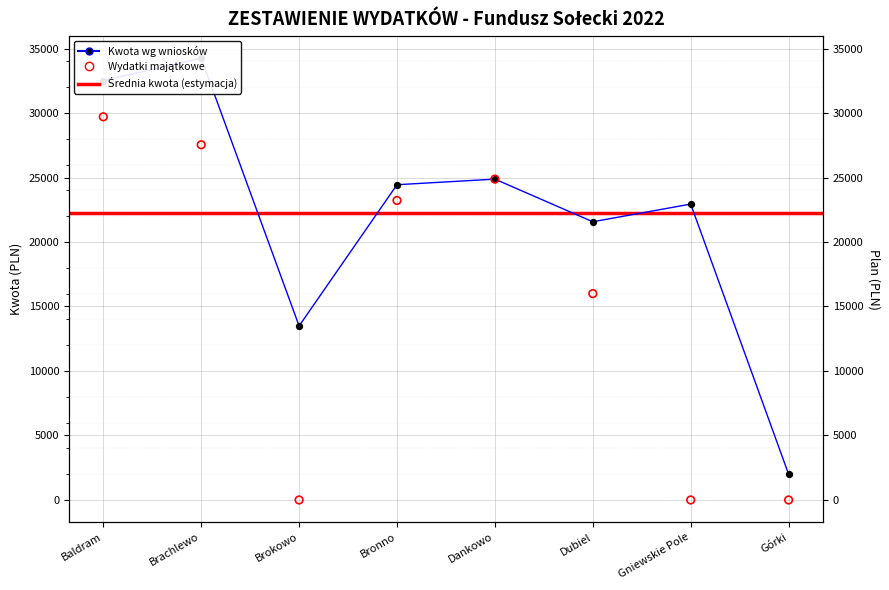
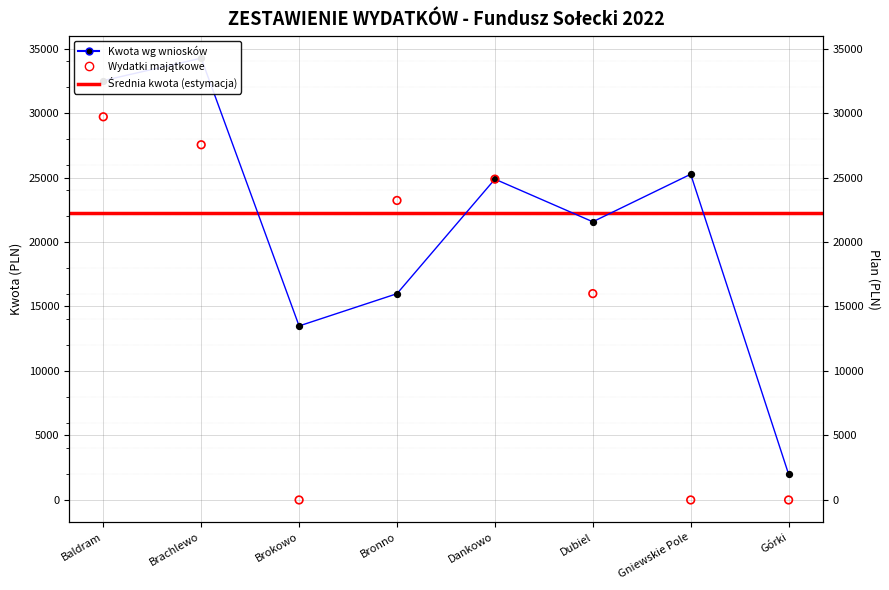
  {
    "Kwota wg wniosków": {
      "Brokowo": 13500,
-     "Bronno": 24400,
+     "Bronno": 16000,
      "Dubiel": 21600,
-     "Gniewskie Pole": 22900,
+     "Gniewskie Pole": 25300,
      "Górki": 2000
    }
  }
